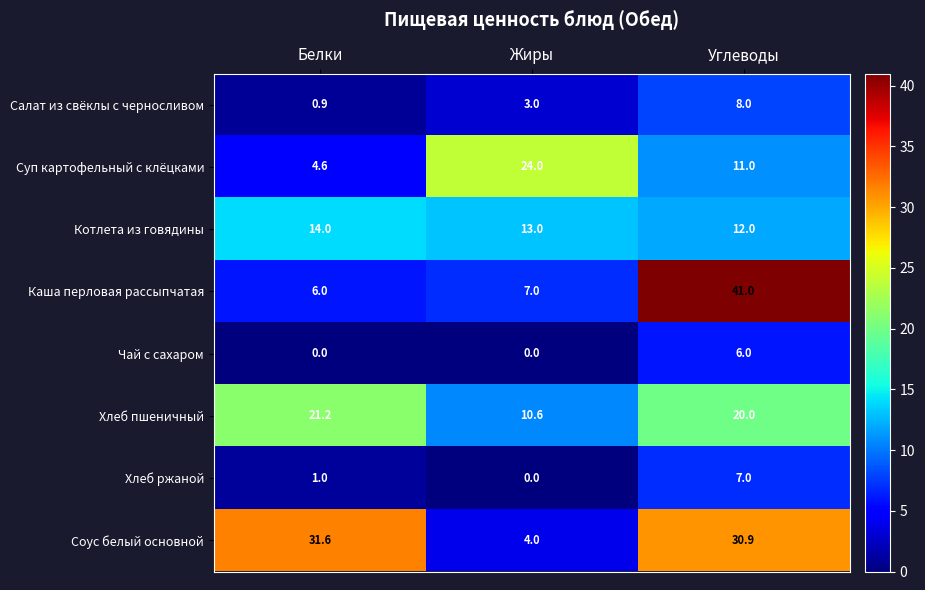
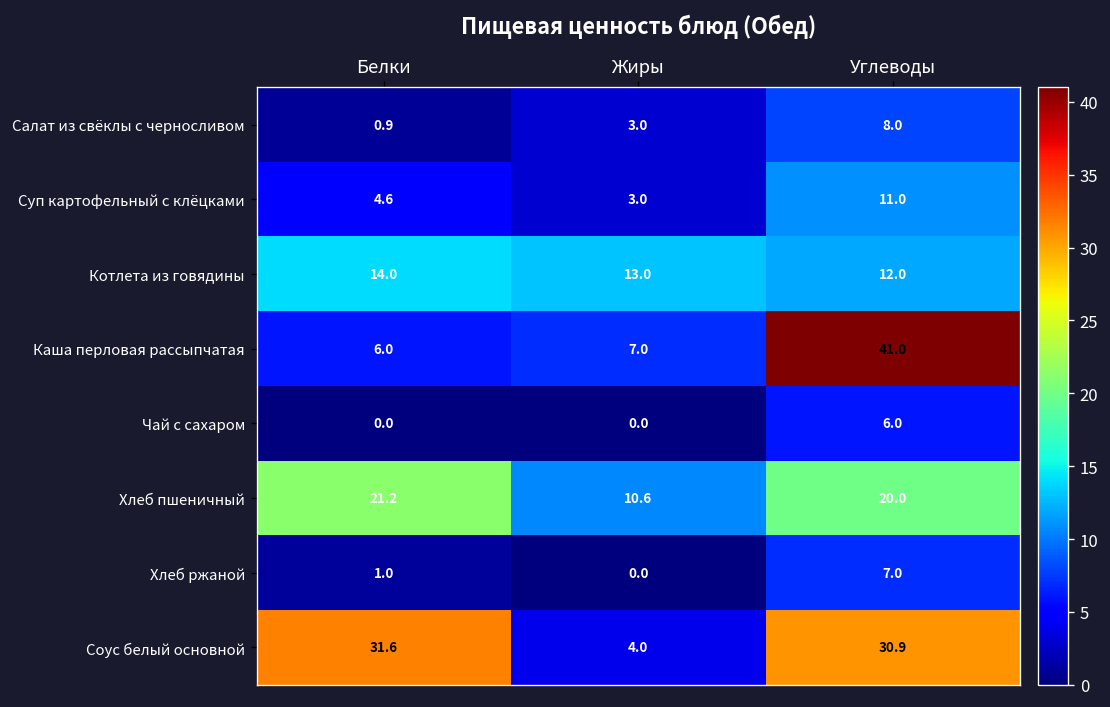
  {
    "Салат из свёклы с черносливом": {
      "Белки": 0.9,
      "Жиры": 3.0,
      "Углеводы": 8.0
    },
    "Суп картофельный с клёцками": {
      "Белки": 4.6,
-     "Жиры": 24.0,
+     "Жиры": 3.0,
      "Углеводы": 11.0
    },
    "Котлета из говядины": {
      "Белки": 14.0,
      "Жиры": 13.0,
      "Углеводы": 12.0
    },
    "Каша перловая рассыпчатая": {
      "Белки": 6.0,
      "Жиры": 7.0,
      "Углеводы": 41.0
    },
    "Чай с сахаром": {
      "Белки": 0.0,
      "Жиры": 0.0,
      "Углеводы": 6.0
    },
    "Хлеб пшеничный": {
      "Белки": 21.2,
      "Жиры": 10.6,
      "Углеводы": 20.0
    },
    "Хлеб ржаной": {
      "Белки": 1.0,
      "Жиры": 0.0,
      "Углеводы": 7.0
    },
    "Соус белый основной": {
      "Белки": 31.6,
      "Жиры": 4.0,
      "Углеводы": 30.9
    }
  }
